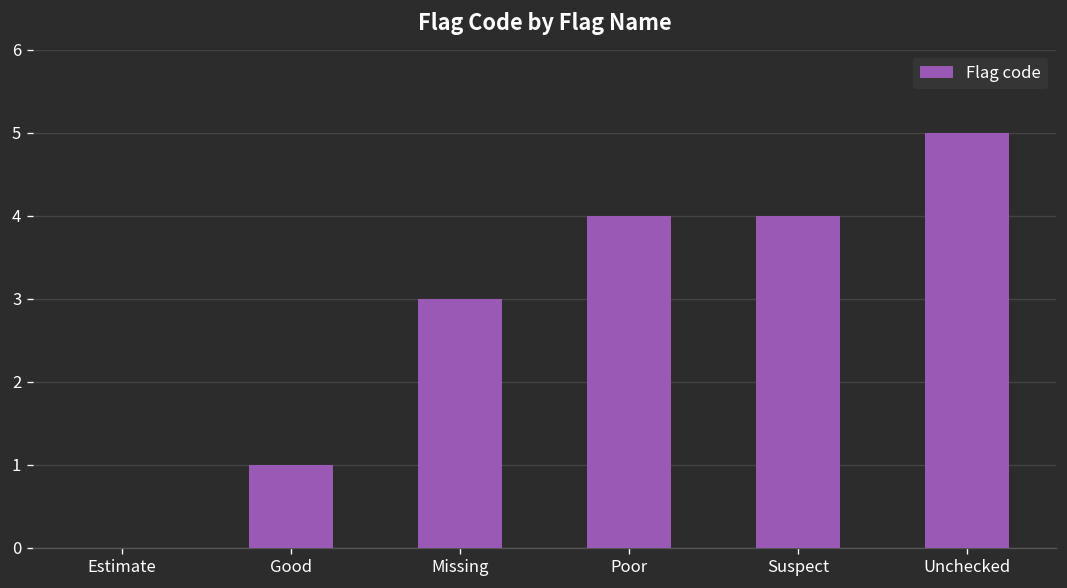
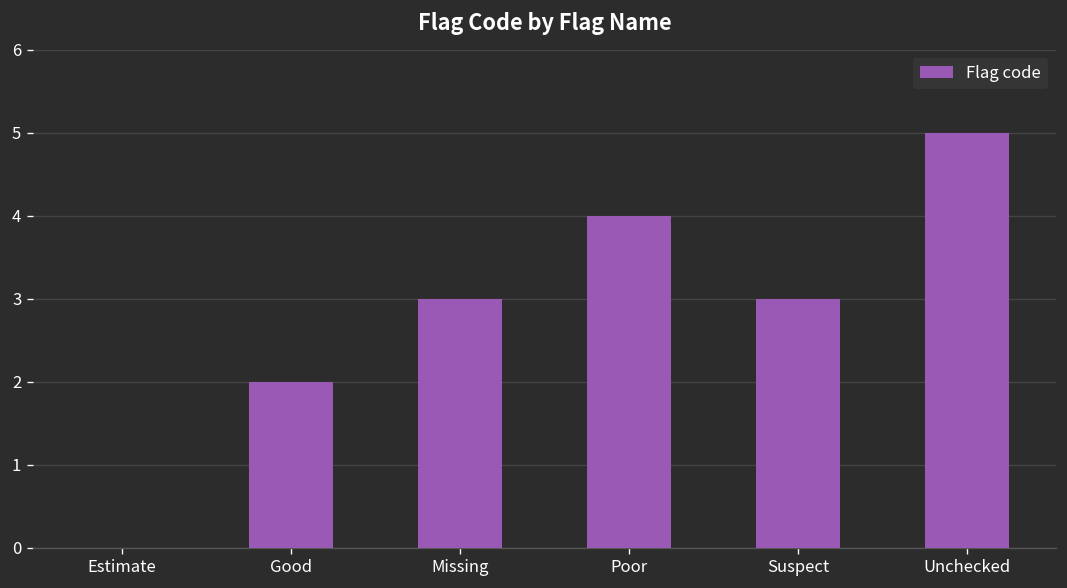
  {
    "Estimate": 0,
-   "Good": 1,
+   "Good": 2,
    "Missing": 3,
    "Poor": 4,
-   "Suspect": 4,
+   "Suspect": 3,
    "Unchecked": 5
  }
